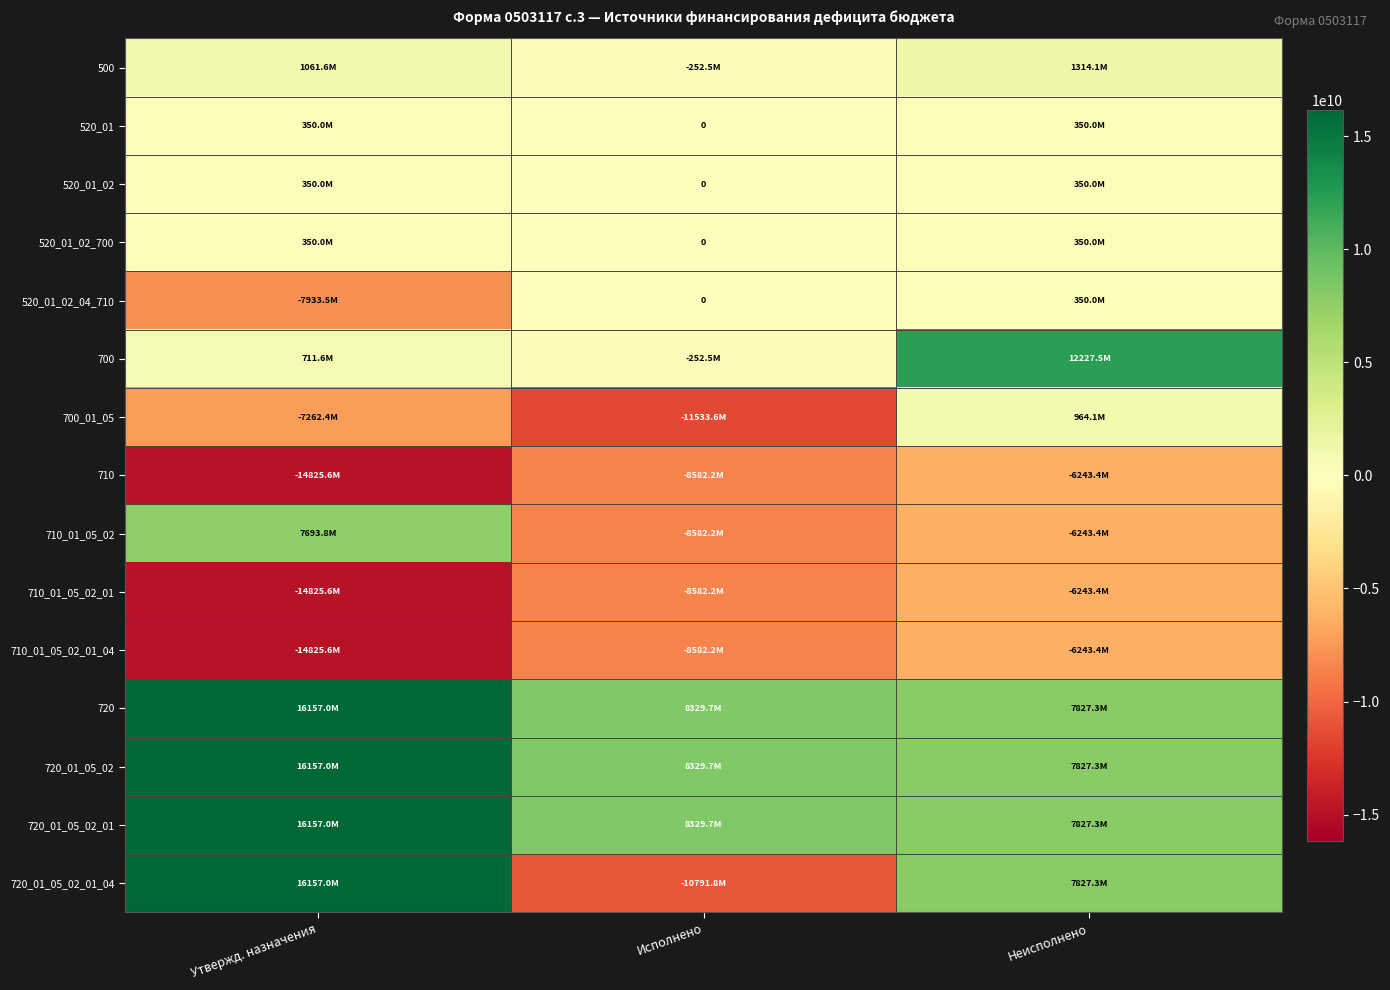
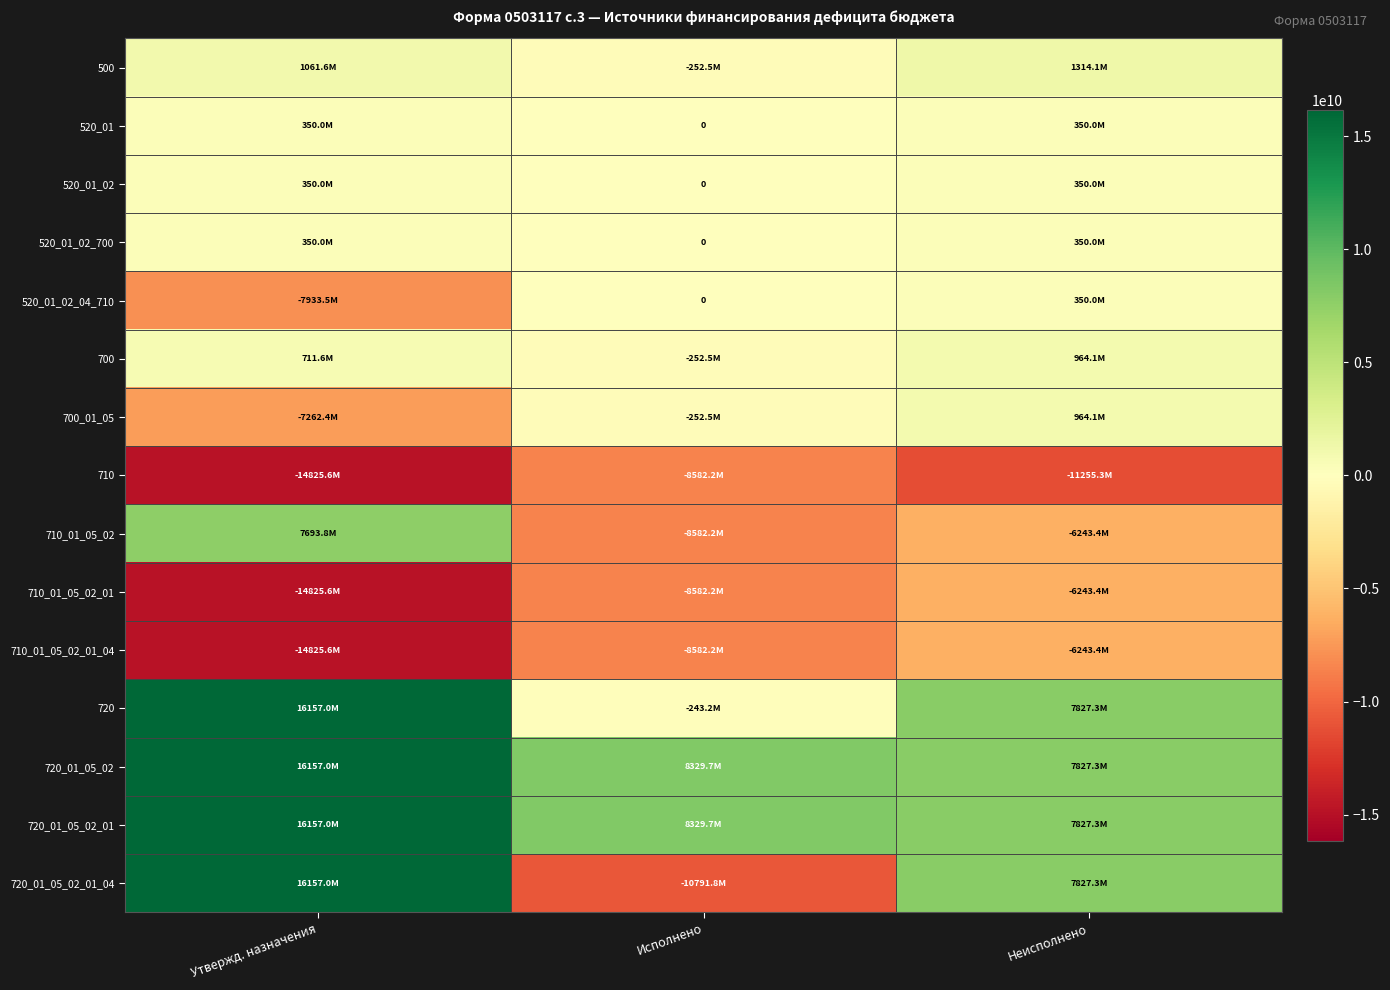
  {
    "500": {
      "Утвержд. назначения": "1061.6M",
      "Исполнено": "-252.5M",
      "Неисполнено": "1314.1M"
    },
    "520_01": {
      "Утвержд. назначения": "350.0M",
      "Исполнено": "0",
      "Неисполнено": "350.0M"
    },
    "520_01_02": {
      "Утвержд. назначения": "350.0M",
      "Исполнено": "0",
      "Неисполнено": "350.0M"
    },
    "520_01_02_700": {
      "Утвержд. назначения": "350.0M",
      "Исполнено": "0",
      "Неисполнено": "350.0M"
    },
    "520_01_02_04_710": {
      "Утвержд. назначения": "-7933.5M",
      "Исполнено": "0",
      "Неисполнено": "350.0M"
    },
    "700": {
      "Утвержд. назначения": "711.6M",
      "Исполнено": "-252.5M",
-     "Неисполнено": "12227.5M"
+     "Неисполнено": "964.1M"
    },
    "700_01_05": {
      "Утвержд. назначения": "-7262.4M",
-     "Исполнено": "-11533.6M",
+     "Исполнено": "-252.5M",
      "Неисполнено": "964.1M"
    },
    "710": {
      "Утвержд. назначения": "-14825.6M",
      "Исполнено": "-8582.2M",
-     "Неисполнено": "-6243.4M"
+     "Неисполнено": "-11255.3M"
    },
    "710_01_05_02": {
      "Утвержд. назначения": "7693.8M",
      "Исполнено": "-8582.2M",
      "Неисполнено": "-6243.4M"
    },
    "710_01_05_02_01": {
      "Утвержд. назначения": "-14825.6M",
      "Исполнено": "-8582.2M",
      "Неисполнено": "-6243.4M"
    },
    "710_01_05_02_01_04": {
      "Утвержд. назначения": "-14825.6M",
      "Исполнено": "-8582.2M",
      "Неисполнено": "-6243.4M"
    },
    "720": {
      "Утвержд. назначения": "16157.0M",
-     "Исполнено": "8329.7M",
+     "Исполнено": "-243.2M",
      "Неисполнено": "7827.3M"
    },
    "720_01_05_02": {
      "Утвержд. назначения": "16157.0M",
      "Исполнено": "8329.7M",
      "Неисполнено": "7827.3M"
    },
    "720_01_05_02_01": {
      "Утвержд. назначения": "16157.0M",
      "Исполнено": "8329.7M",
      "Неисполнено": "7827.3M"
    },
    "720_01_05_02_01_04": {
      "Утвержд. назначения": "16157.0M",
      "Исполнено": "-10791.8M",
      "Неисполнено": "7827.3M"
    }
  }
